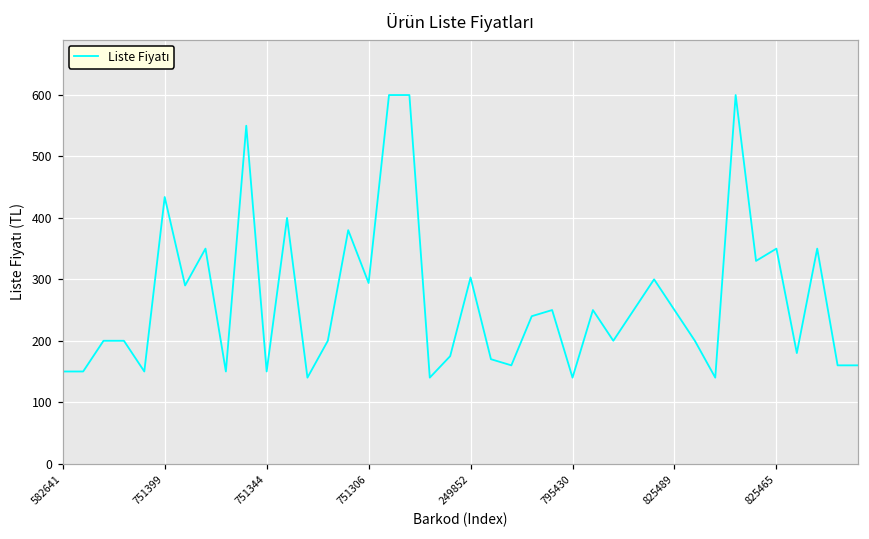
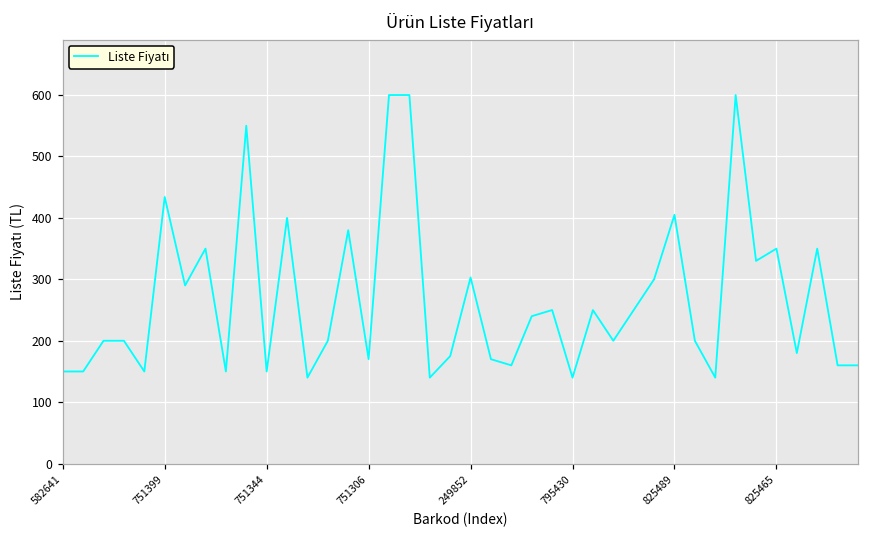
  {
    "582641": 150,
    "751399": 430,
    "751344": 150,
-   "751306": 290,
+   "751306": 170,
    "249852": 300,
    "795430": 140,
-   "825489": 250,
+   "825489": 410,
    "825465": 350
  }
